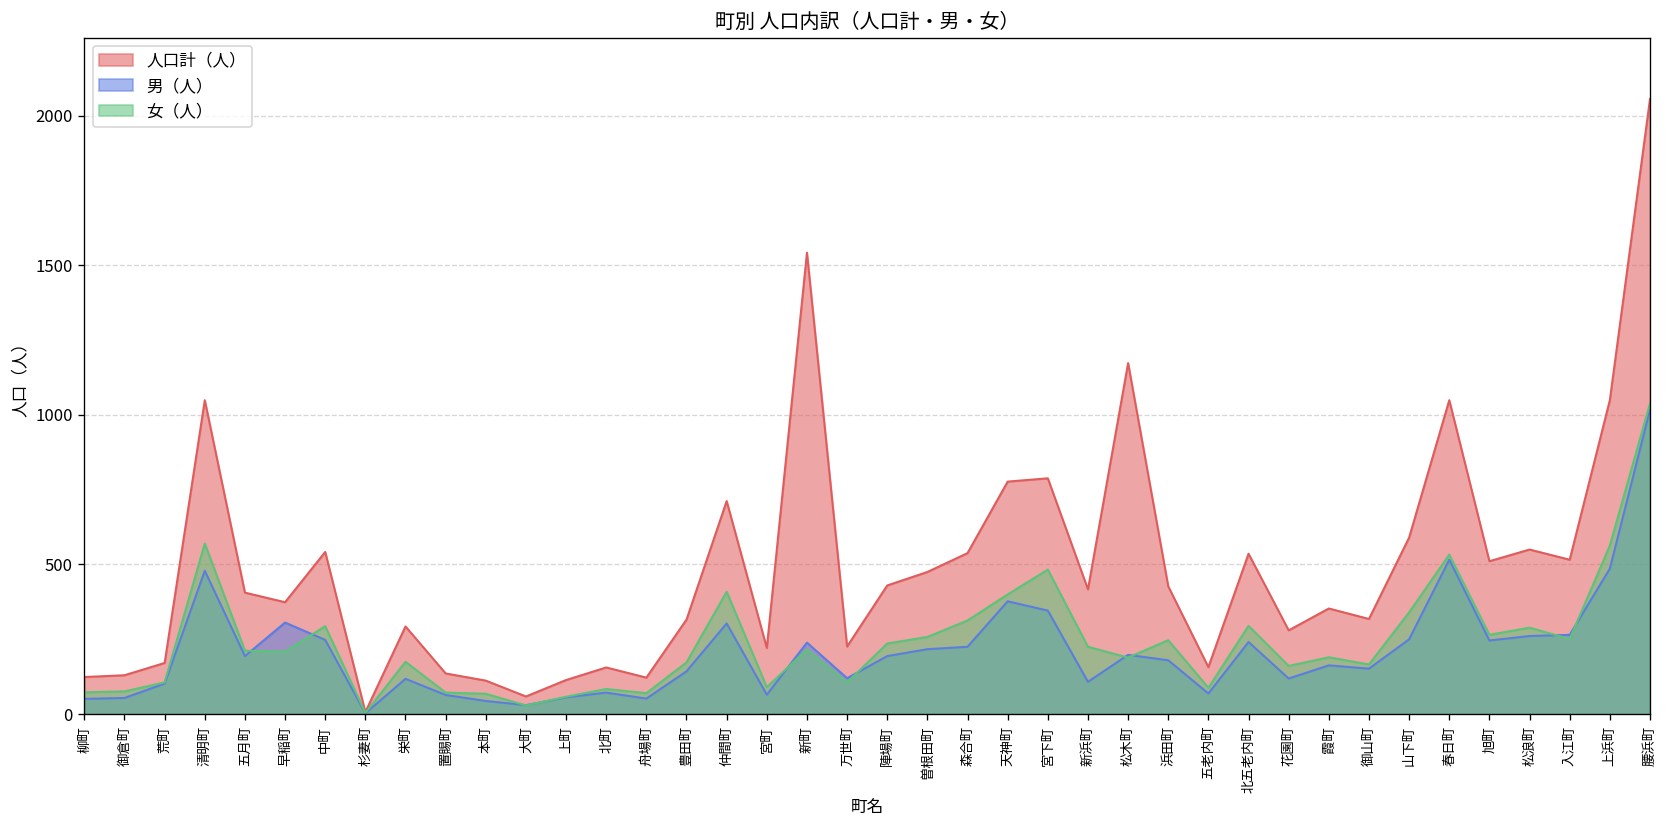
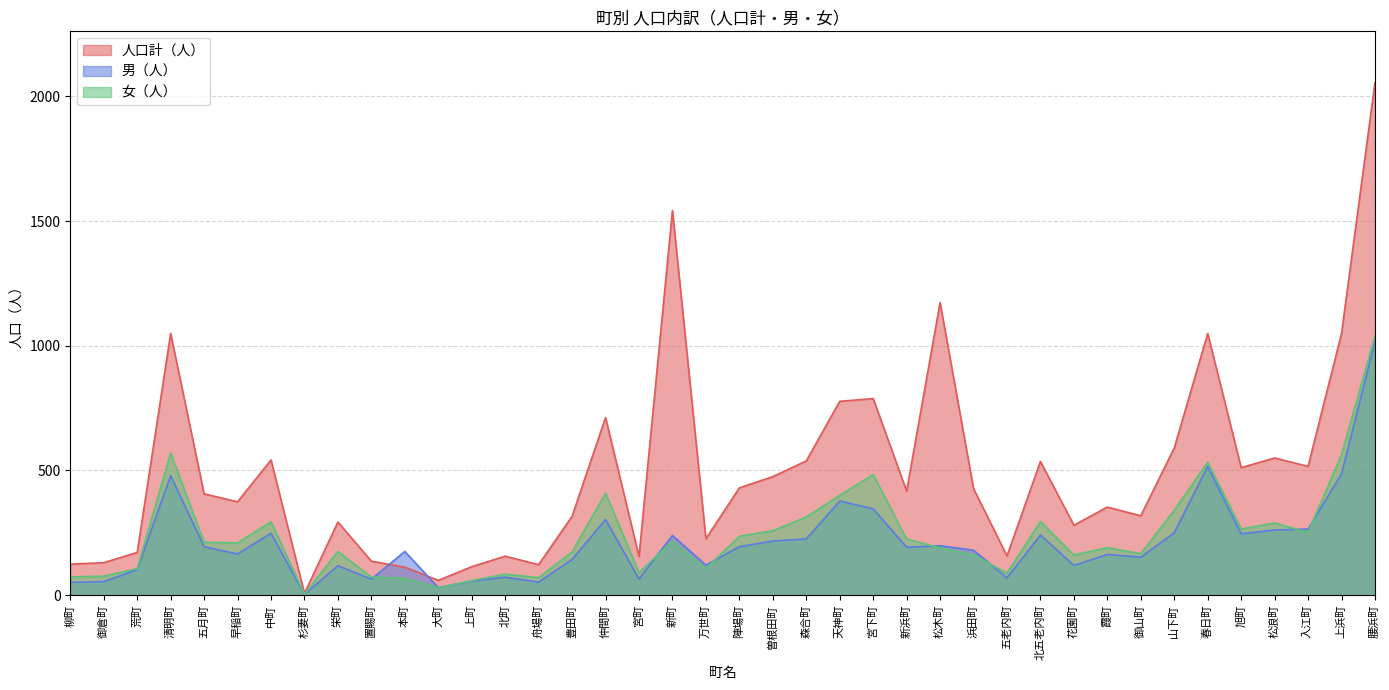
  {
    "人口計（人）": {
      "柳町": 120,
      "御倉町": 130,
      "荒町": 170,
      "清明町": 1050,
      "五月町": 410,
      "早稲町": 370,
      "中町": 540,
      "栄町": 290,
      "置賜町": 140,
      "本町": 110,
      "大町": 60,
      "上町": 110,
      "北町": 160,
      "舟場町": 120,
      "豊田町": 320,
      "仲間町": 710,
-     "宮町": 220,
+     "宮町": 160,
      "新町": 1540,
      "万世町": 230,
      "陣場町": 430,
      "曽根田町": 480,
      "森合町": 540,
      "天神町": 780,
      "宮下町": 790,
      "新浜町": 420,
      "松木町": 1170,
      "浜田町": 430,
      "五老内町": 160,
      "北五老内町": 540,
      "花園町": 280,
      "霞町": 350,
      "御山町": 320,
      "山下町": 590,
      "春日町": 1050,
      "旭町": 510,
      "松浪町": 550,
      "入江町": 520,
      "上浜町": 1050,
      "腰浜町": 2060
    },
    "男（人）": {
      "柳町": 50,
      "御倉町": 50,
      "清明町": 480,
      "五月町": 190,
-     "早稲町": 310,
+     "早稲町": 170,
      "中町": 250,
      "栄町": 120,
-     "本町": 40,
+     "本町": 180,
      "北町": 70,
      "舟場町": 50,
      "豊田町": 140,
      "仲間町": 300,
      "宮町": 70,
      "新町": 240,
      "万世町": 120,
      "陣場町": 190,
      "曽根田町": 220,
      "森合町": 230,
      "天神町": 380,
      "宮下町": 350,
-     "新浜町": 110,
+     "新浜町": 190,
      "浜田町": 180,
      "五老内町": 70,
      "北五老内町": 240,
      "花園町": 120,
      "霞町": 160,
      "御山町": 150,
      "山下町": 250,
      "春日町": 520,
      "旭町": 250,
      "松浪町": 260,
      "入江町": 270,
      "上浜町": 490,
      "腰浜町": 1020
    },
    "女（人）": {
      "柳町": 70,
      "御倉町": 80,
      "清明町": 570,
      "五月町": 210,
      "早稲町": 210,
      "中町": 290,
      "栄町": 180,
      "本町": 70,
      "北町": 80,
      "舟場町": 70,
      "豊田町": 170,
      "仲間町": 410,
      "宮町": 90,
      "新町": 220,
      "万世町": 110,
      "陣場町": 240,
      "曽根田町": 260,
      "森合町": 310,
      "天神町": 400,
      "宮下町": 480,
      "新浜町": 230,
-     "浜田町": 250,
+     "浜田町": 160,
      "五老内町": 90,
      "北五老内町": 300,
      "花園町": 160,
      "霞町": 190,
      "御山町": 170,
      "山下町": 340,
      "春日町": 530,
      "旭町": 270,
      "松浪町": 290,
      "入江町": 250,
      "上浜町": 560,
      "腰浜町": 1040
    }
  }
